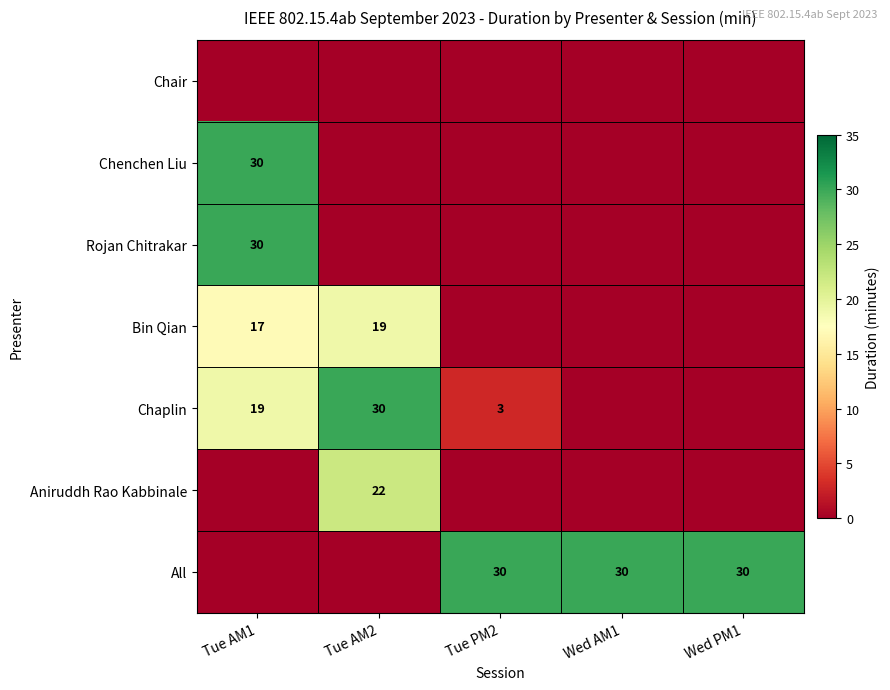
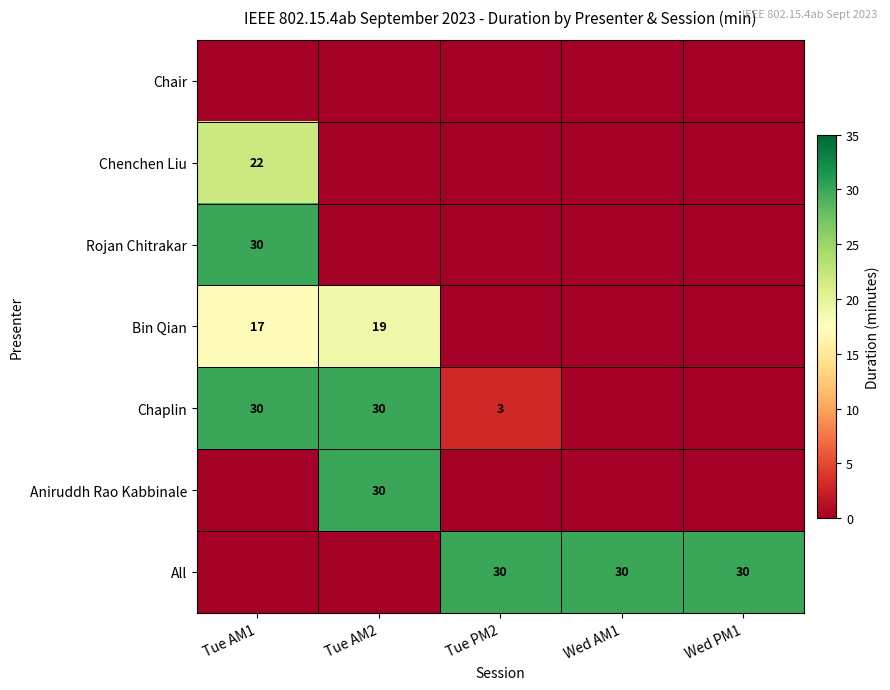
  {
    "Chenchen Liu": {
-     "Tue AM1": 30
+     "Tue AM1": 22
    },
    "Rojan Chitrakar": {
      "Tue AM1": 30
    },
    "Bin Qian": {
      "Tue AM1": 17,
      "Tue AM2": 19
    },
    "Chaplin": {
-     "Tue AM1": 19,
+     "Tue AM1": 30,
      "Tue AM2": 30,
      "Tue PM2": 3
    },
    "Aniruddh Rao Kabbinale": {
-     "Tue AM2": 22
+     "Tue AM2": 30
    },
    "All": {
      "Tue PM2": 30,
      "Wed AM1": 30,
      "Wed PM1": 30
    }
  }
